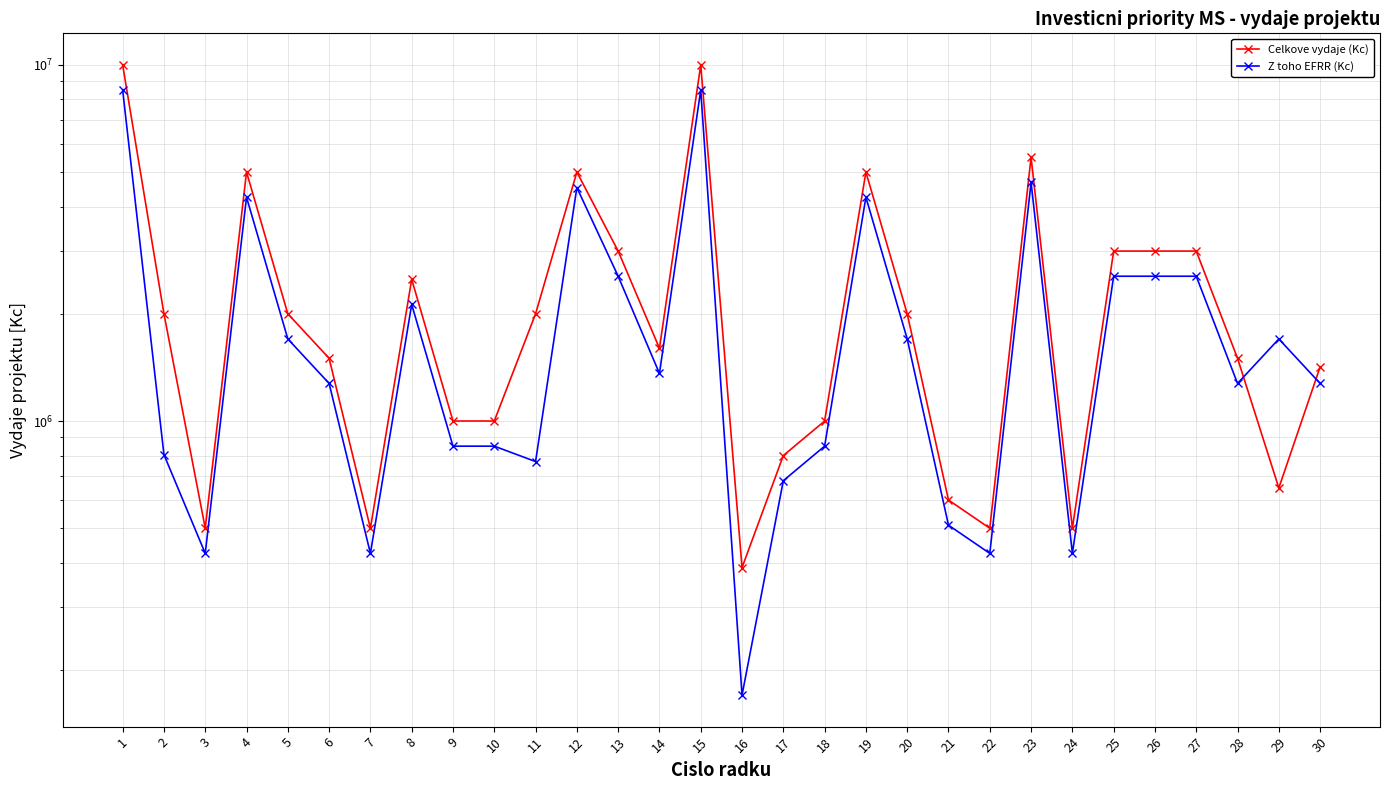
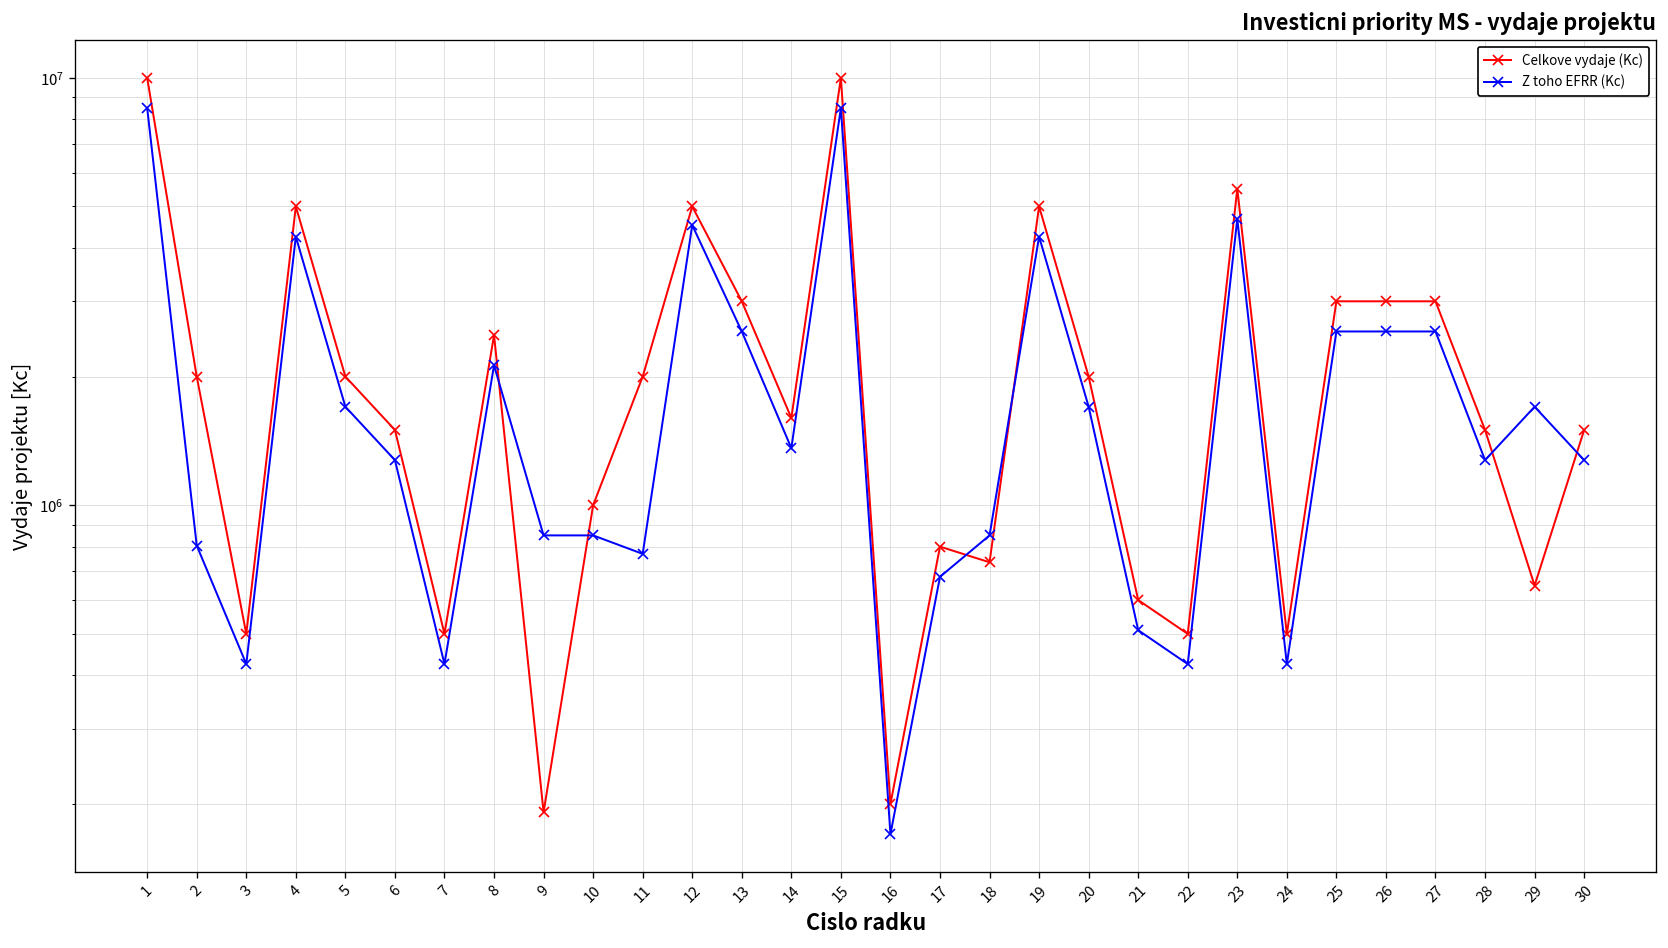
  {
    "Celkove vydaje (Kc)": {
      "1": 10000000,
      "2": 2000000,
      "3": 500000,
      "4": 5000000,
      "5": 2000000,
      "6": 1500000,
      "7": 500000,
      "8": 2500000,
-     "9": 1000000,
+     "9": 190000,
      "10": 1000000,
      "11": 2000000,
      "12": 5000000,
      "13": 3000000,
      "14": 1600000,
      "15": 10000000,
-     "16": 390000,
+     "16": 200000,
      "17": 800000,
-     "18": 1000000,
+     "18": 740000,
      "19": 5000000,
      "20": 2000000,
      "21": 600000,
      "22": 500000,
      "23": 5500000,
      "24": 500000,
      "25": 3000000,
      "26": 3000000,
      "27": 3000000,
      "28": 1500000,
      "29": 650000,
-     "30": 1420000
+     "30": 1500000
    },
    "Z toho EFRR (Kc)": {
      "1": 8500000,
      "2": 800000,
      "3": 430000,
      "4": 4300000,
      "5": 1700000,
      "6": 1280000,
      "7": 430000,
      "8": 2100000,
      "9": 850000,
      "10": 850000,
      "11": 770000,
      "12": 4500000,
      "13": 2600000,
      "14": 1360000,
      "15": 8500000,
      "16": 170000,
      "17": 680000,
      "18": 850000,
      "19": 4300000,
      "20": 1700000,
      "21": 510000,
      "22": 430000,
      "23": 4700000,
      "24": 430000,
      "25": 2600000,
      "26": 2600000,
      "27": 2600000,
      "28": 1280000,
      "29": 1700000,
      "30": 1280000
    }
  }
